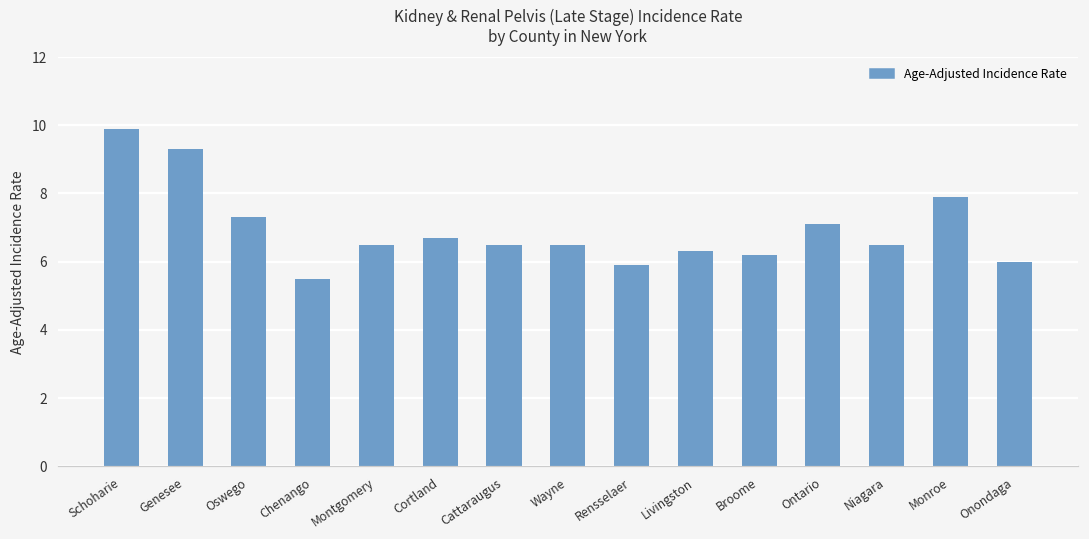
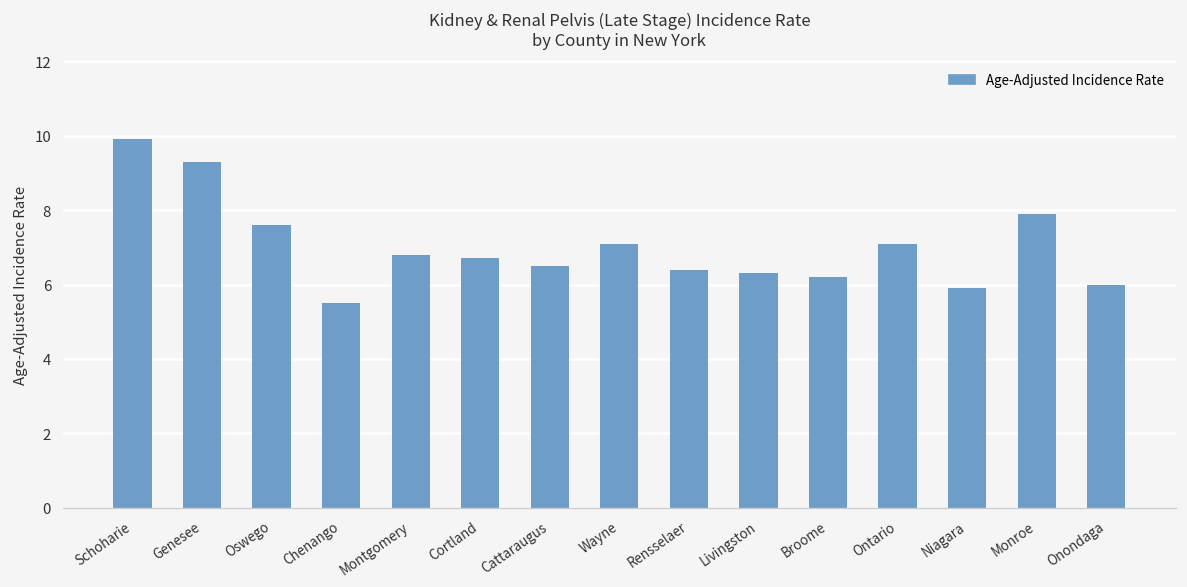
  {
    "Schoharie": 9.9,
    "Genesee": 9.3,
-   "Oswego": 7.3,
+   "Oswego": 7.6,
    "Chenango": 5.5,
-   "Montgomery": 6.5,
+   "Montgomery": 6.8,
    "Cortland": 6.7,
    "Cattaraugus": 6.5,
-   "Wayne": 6.5,
-   "Rensselaer": 5.9,
+   "Wayne": 7.1,
+   "Rensselaer": 6.4,
    "Livingston": 6.3,
    "Broome": 6.2,
    "Ontario": 7.1,
-   "Niagara": 6.5,
+   "Niagara": 5.9,
    "Monroe": 7.9,
    "Onondaga": 6.0
  }
